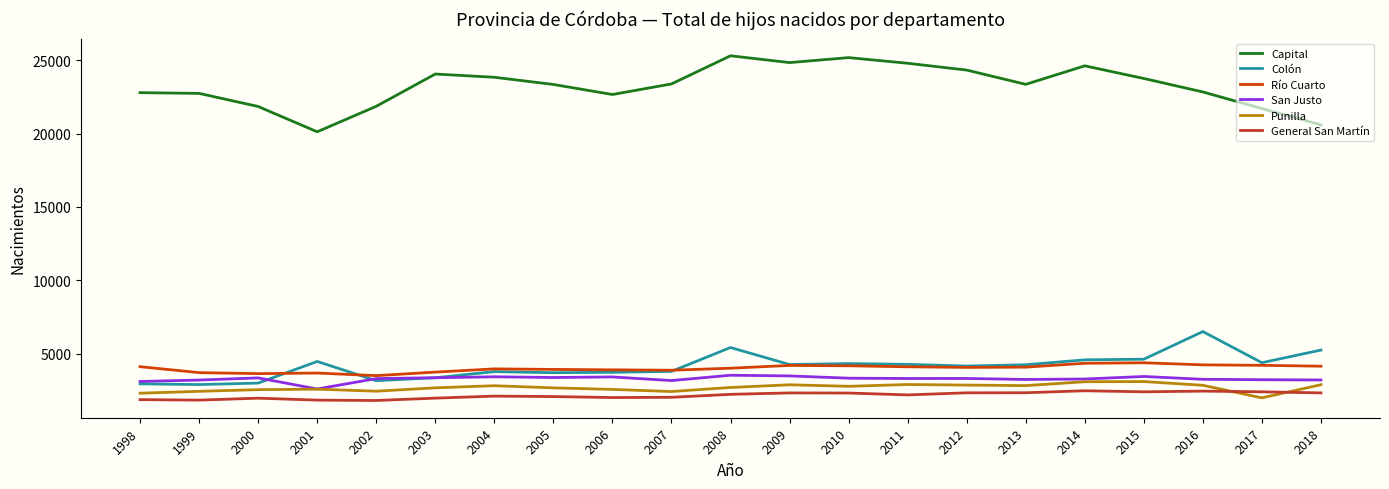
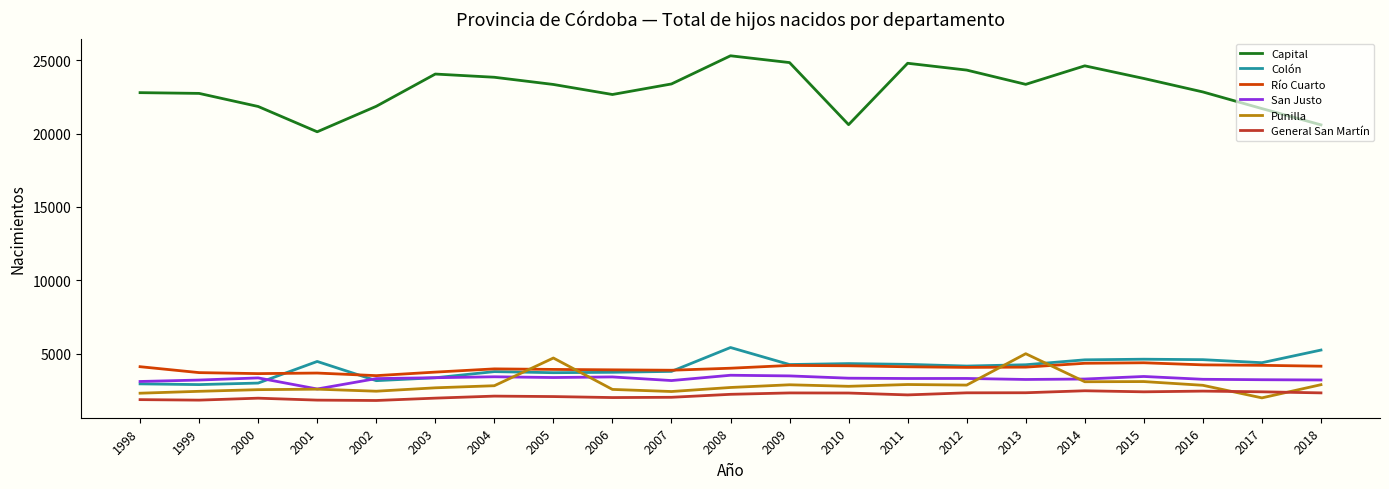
  {
    "Capital": {
      "1998": 22800,
      "1999": 22700,
      "2000": 21800,
      "2001": 20100,
      "2002": 21900,
      "2003": 24100,
      "2004": 23800,
      "2005": 23400,
      "2006": 22700,
      "2007": 23400,
      "2008": 25300,
      "2009": 24800,
-     "2010": 25200,
+     "2010": 20600,
      "2011": 24800,
      "2012": 24300,
      "2013": 23400,
      "2014": 24600,
      "2015": 23800,
      "2016": 22800
    },
    "Colón": {
      "1999": 2900,
      "2000": 3000,
      "2001": 4500,
      "2004": 3800,
      "2005": 3700,
      "2008": 5400,
      "2014": 4600,
      "2015": 4600,
-     "2016": 6500,
+     "2016": 4600,
      "2017": 4400,
      "2018": 5200
    },
    "San Justo": {
      "1999": 3200,
      "2000": 3300,
      "2004": 3400,
      "2005": 3400,
      "2006": 3400,
      "2007": 3200,
      "2008": 3500,
      "2009": 3500,
      "2010": 3300,
      "2011": 3300,
      "2012": 3300,
      "2013": 3200,
      "2014": 3300,
      "2015": 3400,
      "2016": 3300,
      "2017": 3200,
      "2018": 3200
    },
    "Punilla": {
      "1998": 2300,
      "1999": 2400,
      "2000": 2500,
      "2002": 2400,
      "2003": 2700,
      "2004": 2800,
-     "2005": 2700,
+     "2005": 4700,
      "2006": 2600,
      "2007": 2400,
      "2008": 2700,
      "2009": 2900,
      "2010": 2800,
      "2011": 2900,
      "2012": 2900,
-     "2013": 2800,
+     "2013": 5000,
      "2014": 3100,
      "2015": 3100,
      "2016": 2800,
      "2017": 2000,
      "2018": 2900
    }
  }
